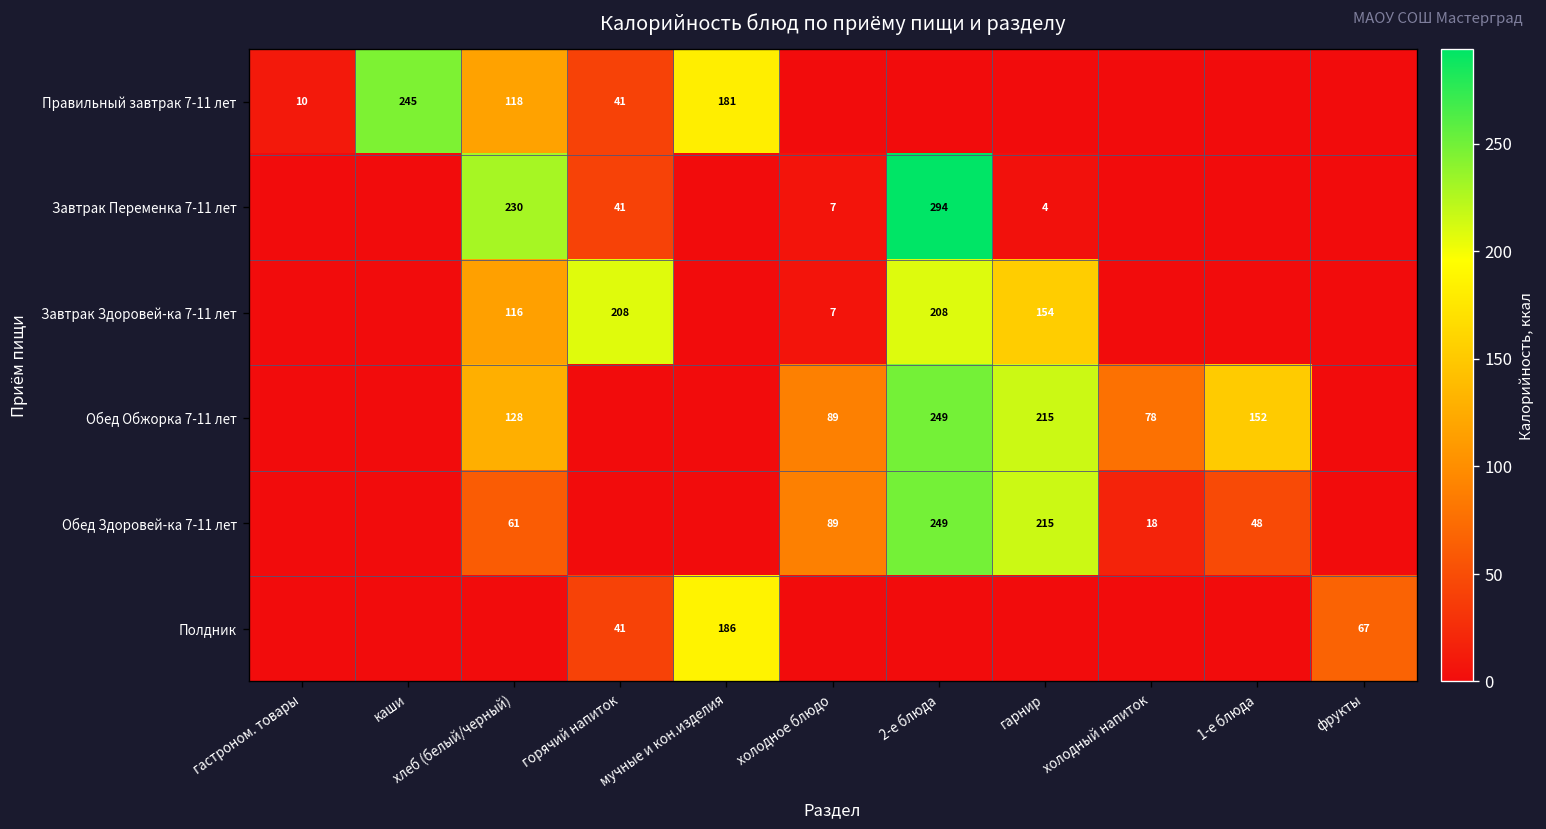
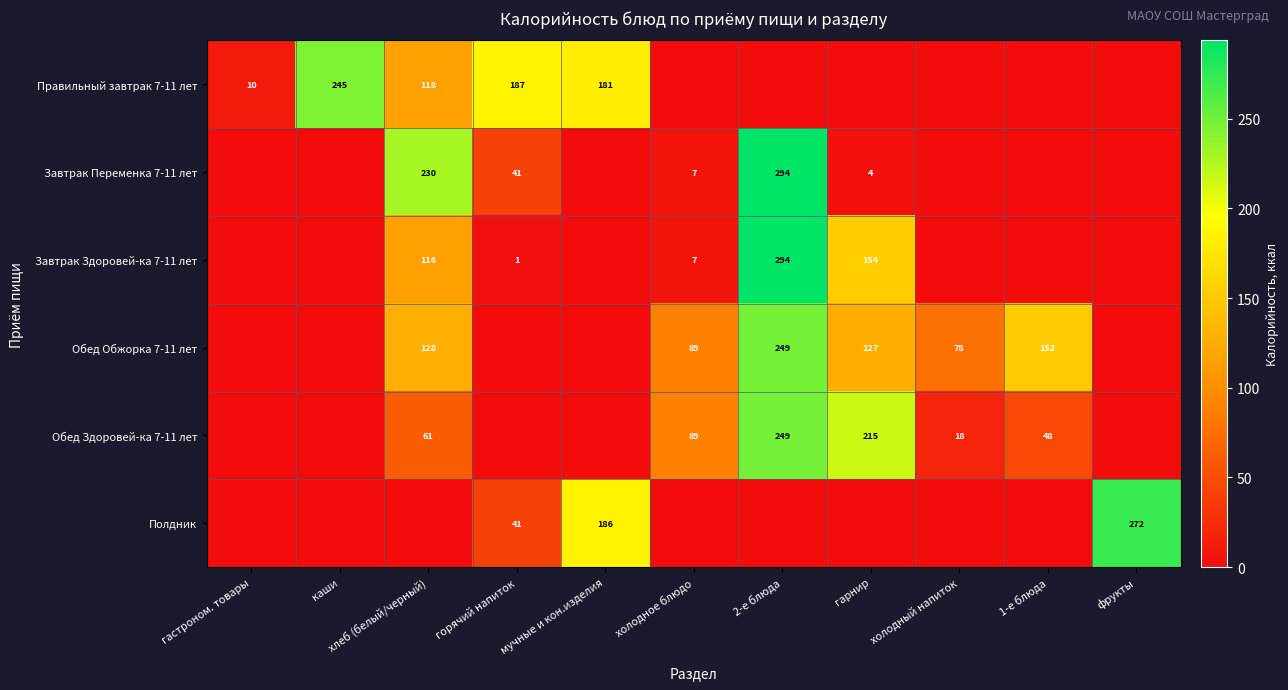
  {
    "Правильный завтрак 7-11 лет": {
      "гастроном. товары": 10,
      "каши": 245,
      "хлеб (белый/черный)": 118,
-     "горячий напиток": 41,
+     "горячий напиток": 187,
      "мучные и кон.изделия": 181
    },
    "Завтрак Переменка 7-11 лет": {
      "хлеб (белый/черный)": 230,
      "горячий напиток": 41,
      "холодное блюдо": 7,
      "2-е блюда": 294,
      "гарнир": 4
    },
    "Завтрак Здоровей-ка 7-11 лет": {
      "хлеб (белый/черный)": 116,
-     "горячий напиток": 208,
+     "горячий напиток": 1,
      "холодное блюдо": 7,
-     "2-е блюда": 208,
+     "2-е блюда": 294,
      "гарнир": 154
    },
    "Обед Обжорка 7-11 лет": {
      "хлеб (белый/черный)": 128,
      "холодное блюдо": 89,
      "2-е блюда": 249,
-     "гарнир": 215,
+     "гарнир": 127,
      "холодный напиток": 78,
      "1-е блюда": 152
    },
    "Обед Здоровей-ка 7-11 лет": {
      "хлеб (белый/черный)": 61,
      "холодное блюдо": 89,
      "2-е блюда": 249,
      "гарнир": 215,
      "холодный напиток": 18,
      "1-е блюда": 48
    },
    "Полдник": {
      "горячий напиток": 41,
      "мучные и кон.изделия": 186,
-     "фрукты": 67
+     "фрукты": 272
    }
  }
